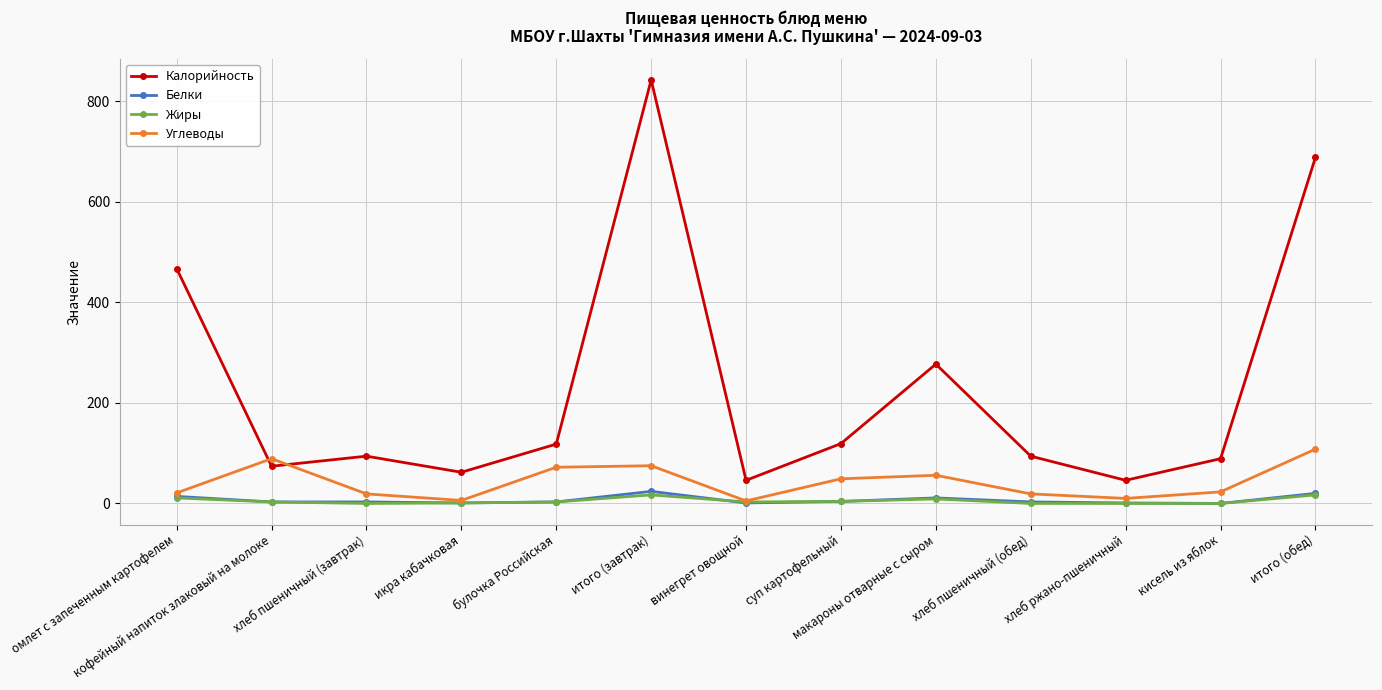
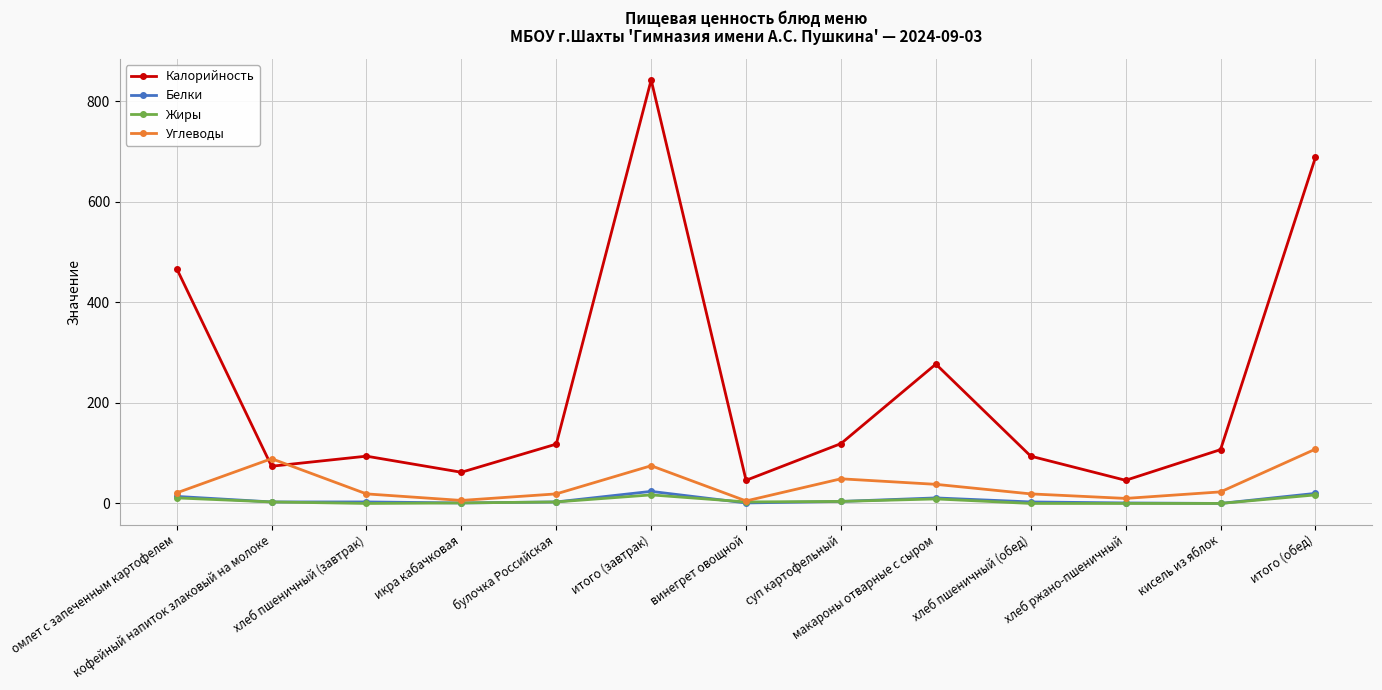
  {
    "Калорийность": {
      "омлет с запеченным картофелем": 470,
      "кофейный напиток злаковый на молоке": 70,
      "хлеб пшеничный (завтрак)": 90,
      "икра кабачковая": 60,
      "булочка Российская": 120,
      "итого (завтрак)": 840,
      "винегрет овощной": 50,
      "суп картофельный": 120,
      "макароны отварные с сыром": 280,
      "хлеб пшеничный (обед)": 90,
      "хлеб ржано-пшеничный": 50,
-     "кисель из яблок": 90,
+     "кисель из яблок": 110,
      "итого (обед)": 690
    },
    "Белки": {
      "итого (завтрак)": 20
    },
    "Жиры": {
      "итого (завтрак)": 20
    },
    "Углеводы": {
      "омлет с запеченным картофелем": 20,
      "кофейный напиток злаковый на молоке": 90,
      "хлеб пшеничный (завтрак)": 20,
-     "булочка Российская": 70,
+     "булочка Российская": 20,
      "итого (завтрак)": 80,
      "суп картофельный": 50,
-     "макароны отварные с сыром": 60,
+     "макароны отварные с сыром": 40,
      "хлеб пшеничный (обед)": 20,
      "хлеб ржано-пшеничный": 10,
      "кисель из яблок": 20,
      "итого (обед)": 110
    }
  }
